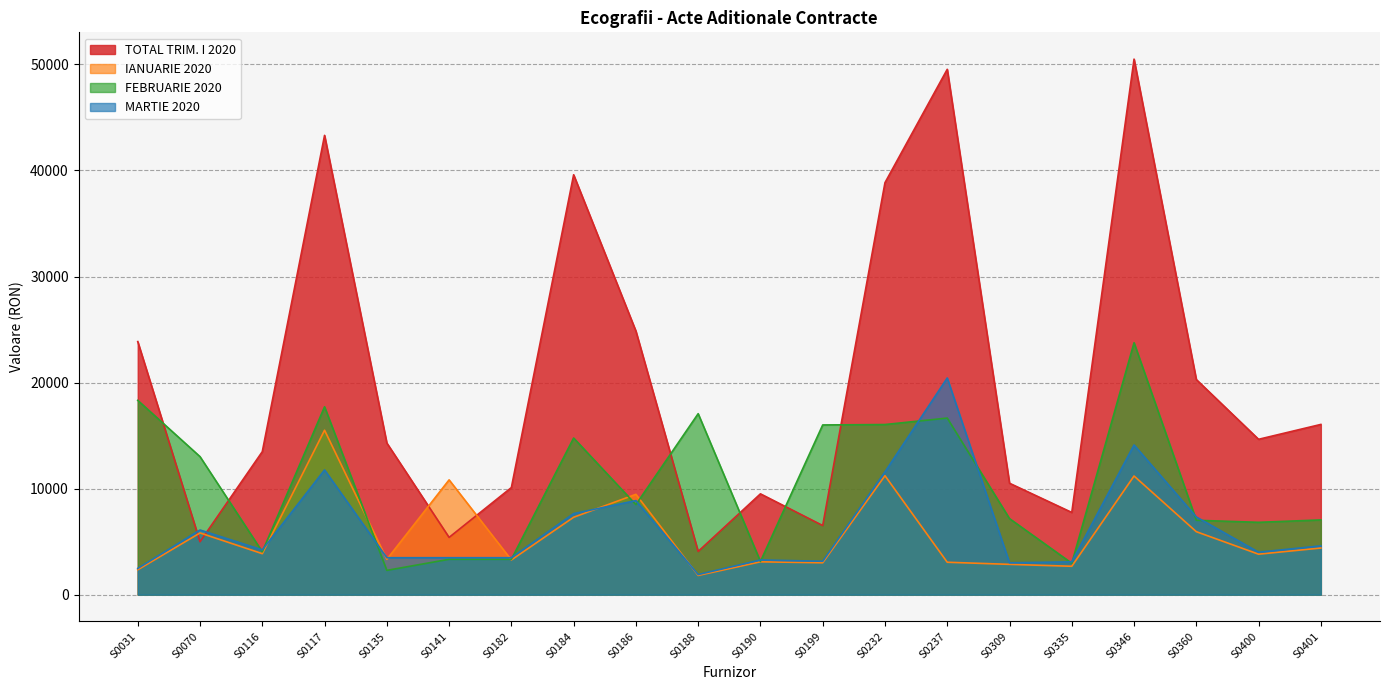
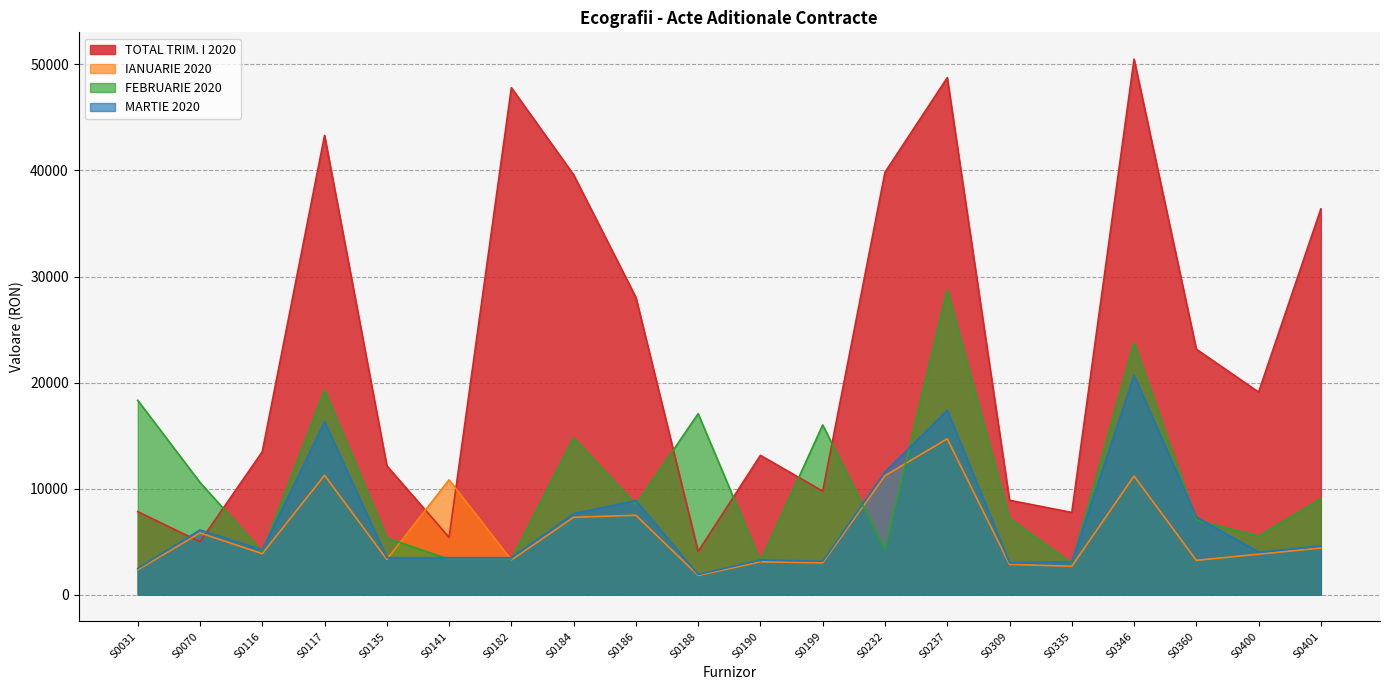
  {
    "TOTAL TRIM. I 2020": {
-     "S0031": 23900,
+     "S0031": 7800,
      "S0070": 5000,
      "S0116": 13500,
      "S0117": 43300,
-     "S0135": 14300,
+     "S0135": 12200,
      "S0141": 5400,
-     "S0182": 10100,
+     "S0182": 47800,
      "S0184": 39600,
-     "S0186": 24900,
+     "S0186": 28000,
      "S0188": 4100,
-     "S0190": 9500,
-     "S0199": 6500,
-     "S0232": 38800,
-     "S0237": 49500,
-     "S0309": 10500,
+     "S0190": 13100,
+     "S0199": 9800,
+     "S0232": 39800,
+     "S0237": 48700,
+     "S0309": 8900,
      "S0335": 7800,
      "S0346": 50500,
-     "S0360": 20300,
-     "S0400": 14700,
-     "S0401": 16100
+     "S0360": 23100,
+     "S0400": 19100,
+     "S0401": 36400
    },
    "IANUARIE 2020": {
      "S0070": 5800,
-     "S0117": 15500,
+     "S0117": 11300,
      "S0141": 10800,
      "S0184": 7300,
-     "S0186": 9500,
+     "S0186": 7500,
      "S0232": 11200,
-     "S0237": 3100,
+     "S0237": 14700,
      "S0335": 2700,
      "S0346": 11200,
-     "S0360": 5900
+     "S0360": 3200
    },
    "FEBRUARIE 2020": {
      "S0031": 18300,
-     "S0070": 13000,
-     "S0117": 17700,
-     "S0135": 2300,
+     "S0070": 10600,
+     "S0117": 19300,
+     "S0135": 5300,
      "S0184": 14800,
      "S0186": 8500,
      "S0188": 17100,
      "S0199": 16000,
-     "S0232": 16000,
-     "S0237": 16700,
+     "S0232": 4300,
+     "S0237": 28700,
      "S0309": 7200,
      "S0346": 23800,
      "S0360": 7000,
-     "S0400": 6800,
-     "S0401": 7100
+     "S0400": 5500,
+     "S0401": 9000
    },
    "MARTIE 2020": {
      "S0070": 6100,
-     "S0117": 11800,
+     "S0117": 16300,
      "S0184": 7600,
      "S0186": 8900,
      "S0232": 11600,
-     "S0237": 20400,
-     "S0346": 14100,
+     "S0237": 17400,
+     "S0346": 20700,
      "S0360": 7300
    }
  }
